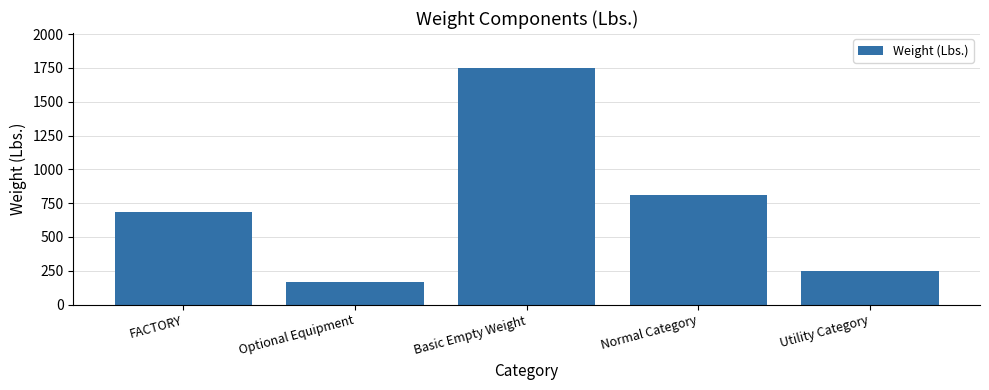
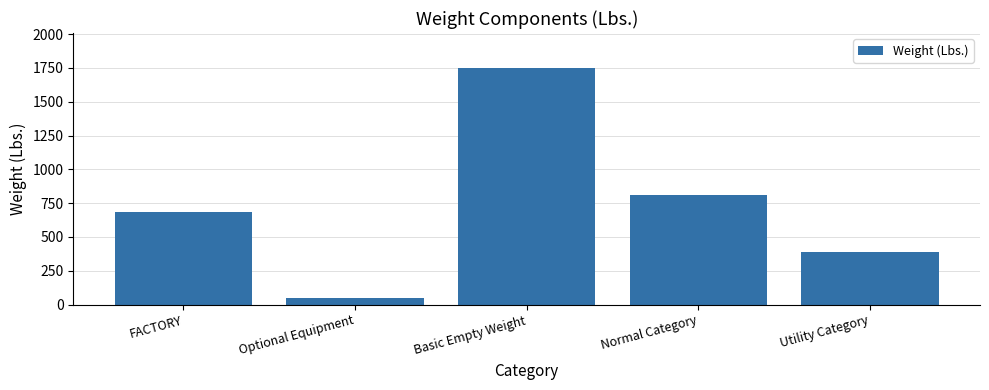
  {
    "FACTORY": 690,
-   "Optional Equipment": 160,
+   "Optional Equipment": 50,
    "Basic Empty Weight": 1750,
    "Normal Category": 810,
-   "Utility Category": 250
+   "Utility Category": 390
  }
